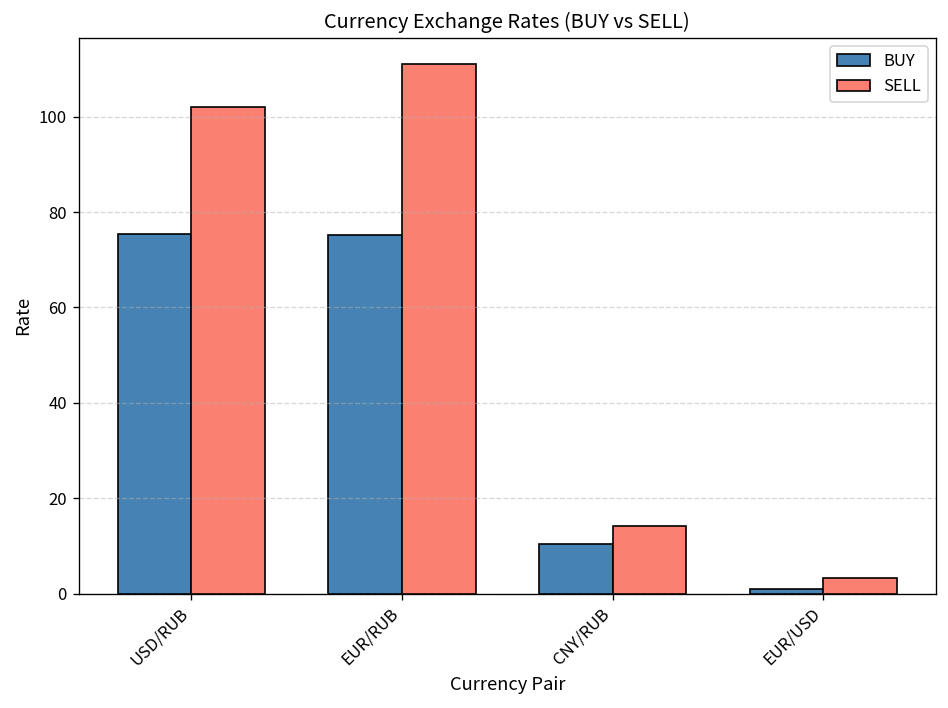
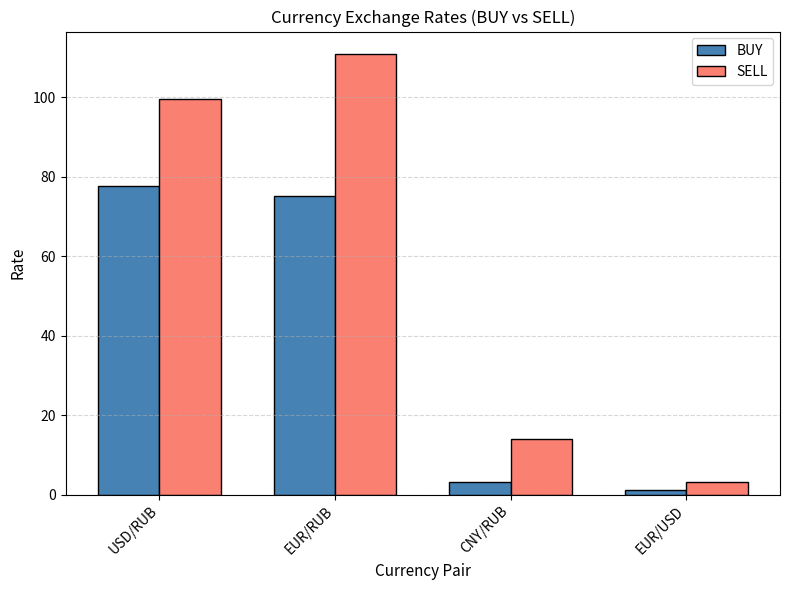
  {
    "BUY": {
-     "USD/RUB": 75,
+     "USD/RUB": 78,
      "EUR/RUB": 75,
-     "CNY/RUB": 10,
+     "CNY/RUB": 3,
      "EUR/USD": 1
    },
    "SELL": {
-     "USD/RUB": 102,
+     "USD/RUB": 100,
      "EUR/RUB": 111,
      "CNY/RUB": 14,
      "EUR/USD": 3
    }
  }
